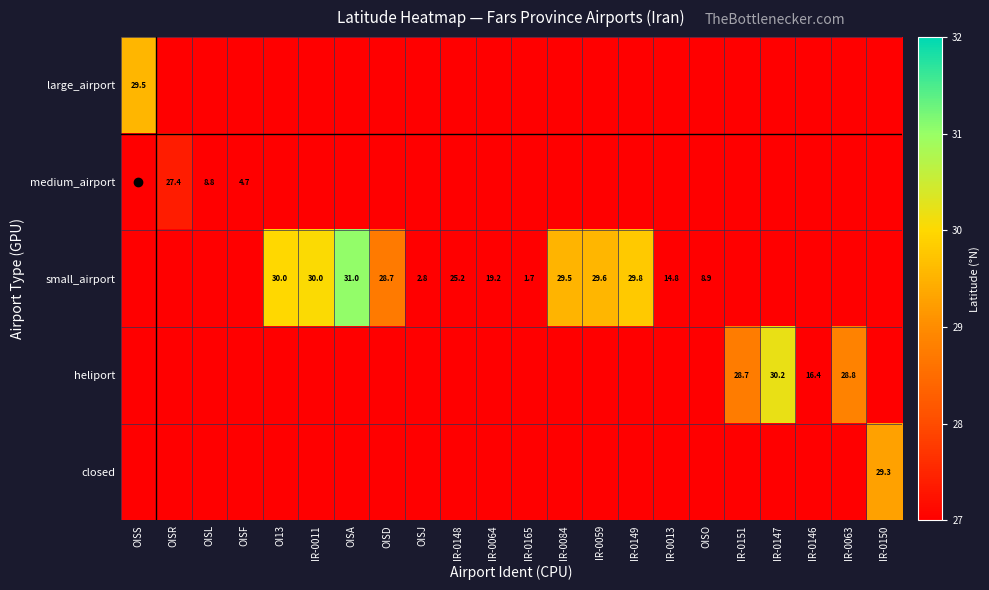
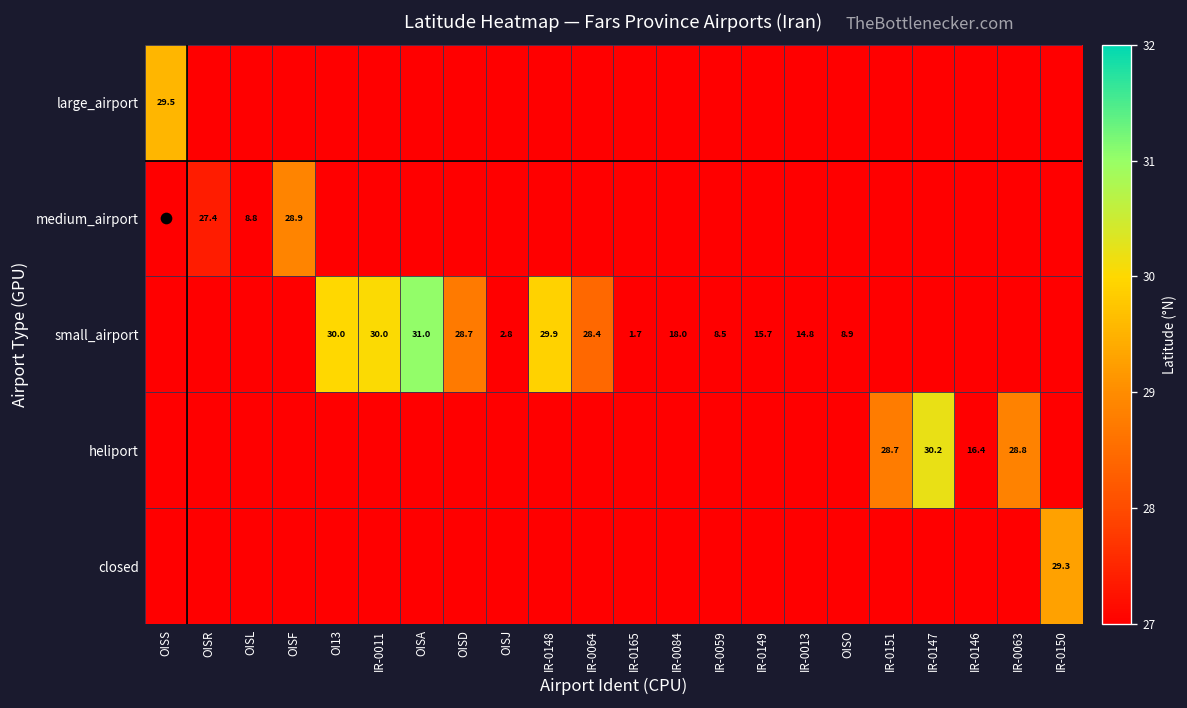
  {
    "large_airport": {
      "OISS": 29.5
    },
    "medium_airport": {
      "OISR": 27.4,
      "OISL": 8.8,
-     "OISF": 4.7
+     "OISF": 28.9
    },
    "small_airport": {
      "OI13": 30.0,
      "IR-0011": 30.0,
      "OISA": 31.0,
      "OISD": 28.7,
      "OISJ": 2.8,
-     "IR-0148": 25.2,
-     "IR-0064": 19.2,
+     "IR-0148": 29.9,
+     "IR-0064": 28.4,
      "IR-0165": 1.7,
-     "IR-0084": 29.5,
-     "IR-0059": 29.6,
-     "IR-0149": 29.8,
+     "IR-0084": 18.0,
+     "IR-0059": 8.5,
+     "IR-0149": 15.7,
      "IR-0013": 14.8,
      "OISO": 8.9
    },
    "heliport": {
      "IR-0151": 28.7,
      "IR-0147": 30.2,
      "IR-0146": 16.4,
      "IR-0063": 28.8
    },
    "closed": {
      "IR-0150": 29.3
    }
  }
